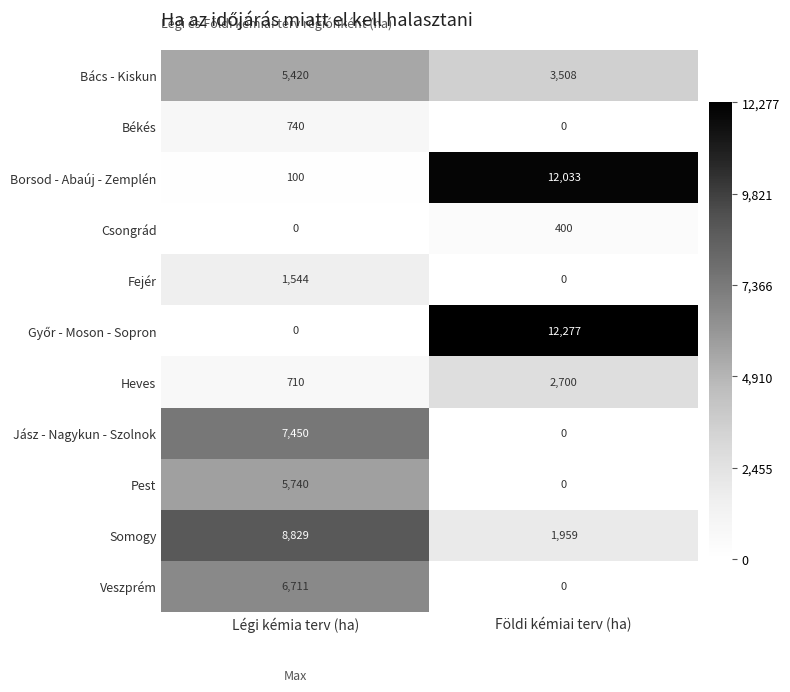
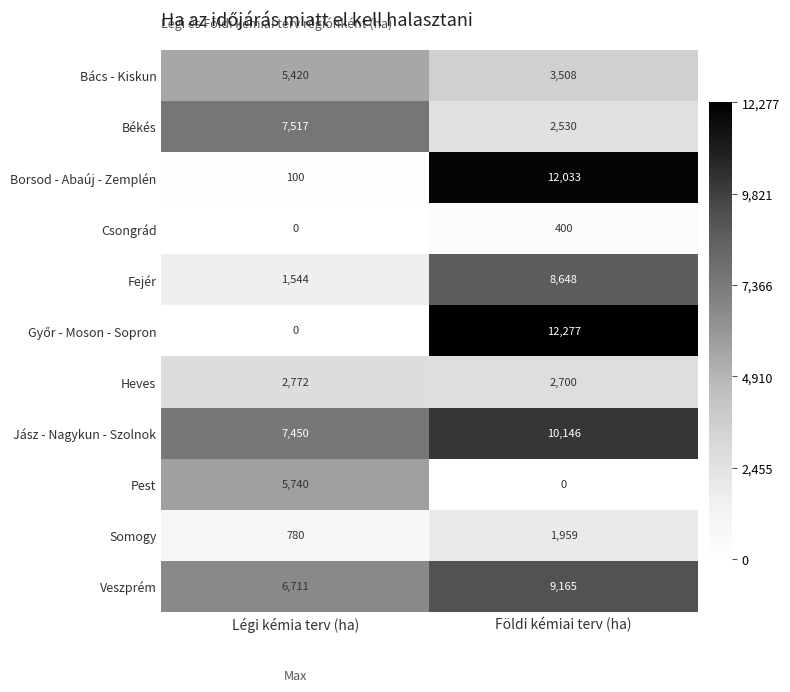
  {
    "Bács - Kiskun": {
      "Légi kémia terv (ha)": "5,420",
      "Földi kémiai terv (ha)": "3,508"
    },
    "Békés": {
-     "Légi kémia terv (ha)": "740",
-     "Földi kémiai terv (ha)": "0"
+     "Légi kémia terv (ha)": "7,517",
+     "Földi kémiai terv (ha)": "2,530"
    },
    "Borsod - Abaúj - Zemplén": {
      "Légi kémia terv (ha)": "100",
      "Földi kémiai terv (ha)": "12,033"
    },
    "Csongrád": {
      "Légi kémia terv (ha)": "0",
      "Földi kémiai terv (ha)": "400"
    },
    "Fejér": {
      "Légi kémia terv (ha)": "1,544",
-     "Földi kémiai terv (ha)": "0"
+     "Földi kémiai terv (ha)": "8,648"
    },
    "Győr - Moson - Sopron": {
      "Légi kémia terv (ha)": "0",
      "Földi kémiai terv (ha)": "12,277"
    },
    "Heves": {
-     "Légi kémia terv (ha)": "710",
+     "Légi kémia terv (ha)": "2,772",
      "Földi kémiai terv (ha)": "2,700"
    },
    "Jász - Nagykun - Szolnok": {
      "Légi kémia terv (ha)": "7,450",
-     "Földi kémiai terv (ha)": "0"
+     "Földi kémiai terv (ha)": "10,146"
    },
    "Pest": {
      "Légi kémia terv (ha)": "5,740",
      "Földi kémiai terv (ha)": "0"
    },
    "Somogy": {
-     "Légi kémia terv (ha)": "8,829",
+     "Légi kémia terv (ha)": "780",
      "Földi kémiai terv (ha)": "1,959"
    },
    "Veszprém": {
      "Légi kémia terv (ha)": "6,711",
-     "Földi kémiai terv (ha)": "0"
+     "Földi kémiai terv (ha)": "9,165"
    }
  }
